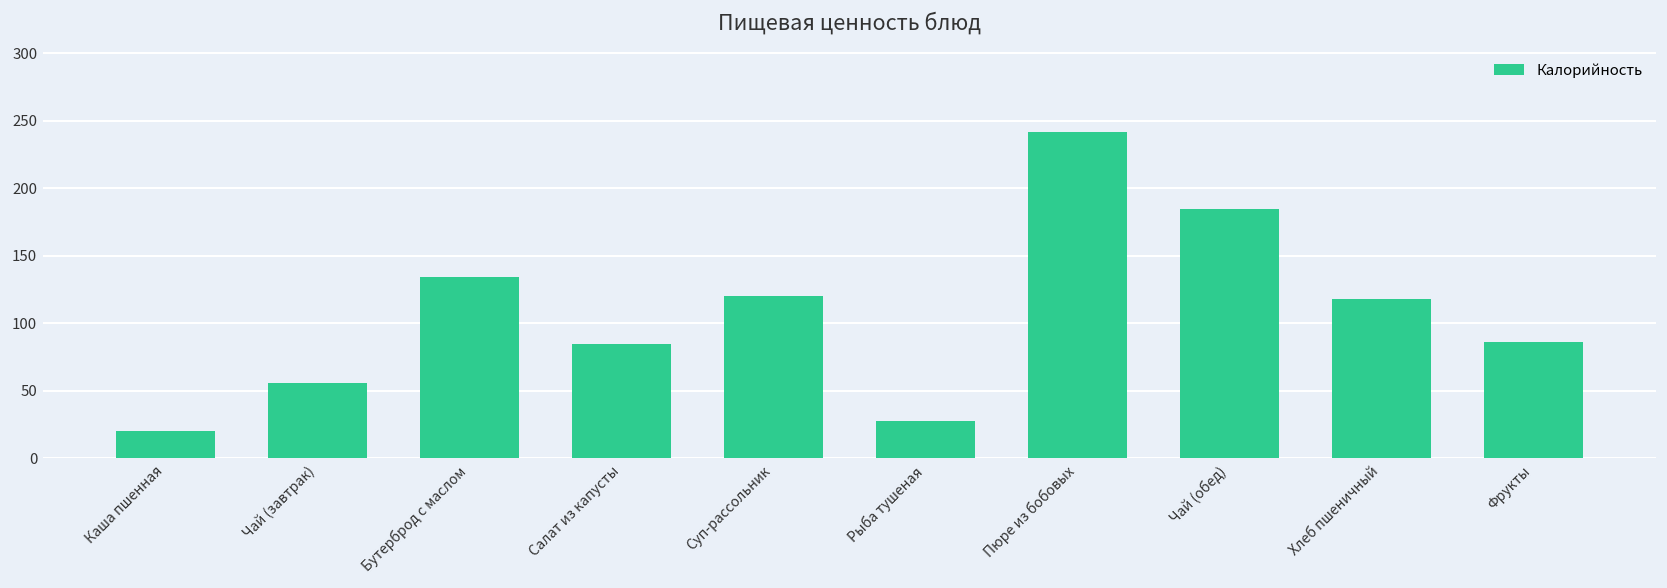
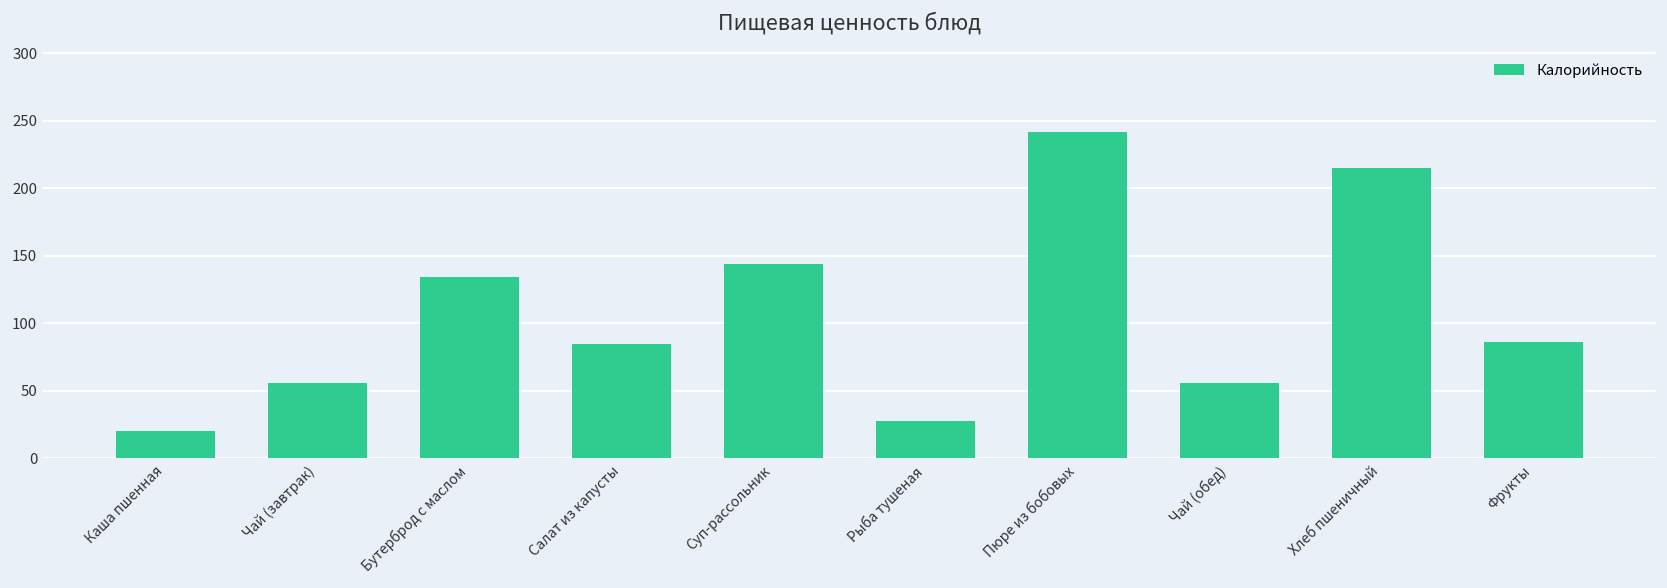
  {
    "Каша пшенная": 20,
    "Чай (завтрак)": 56,
    "Бутерброд с маслом": 134,
    "Салат из капусты": 85,
-   "Суп-рассольник": 120,
+   "Суп-рассольник": 144,
    "Рыба тушеная": 28,
    "Пюре из бобовых": 242,
-   "Чай (обед)": 185,
-   "Хлеб пшеничный": 118,
+   "Чай (обед)": 56,
+   "Хлеб пшеничный": 215,
    "Фрукты": 86
  }
